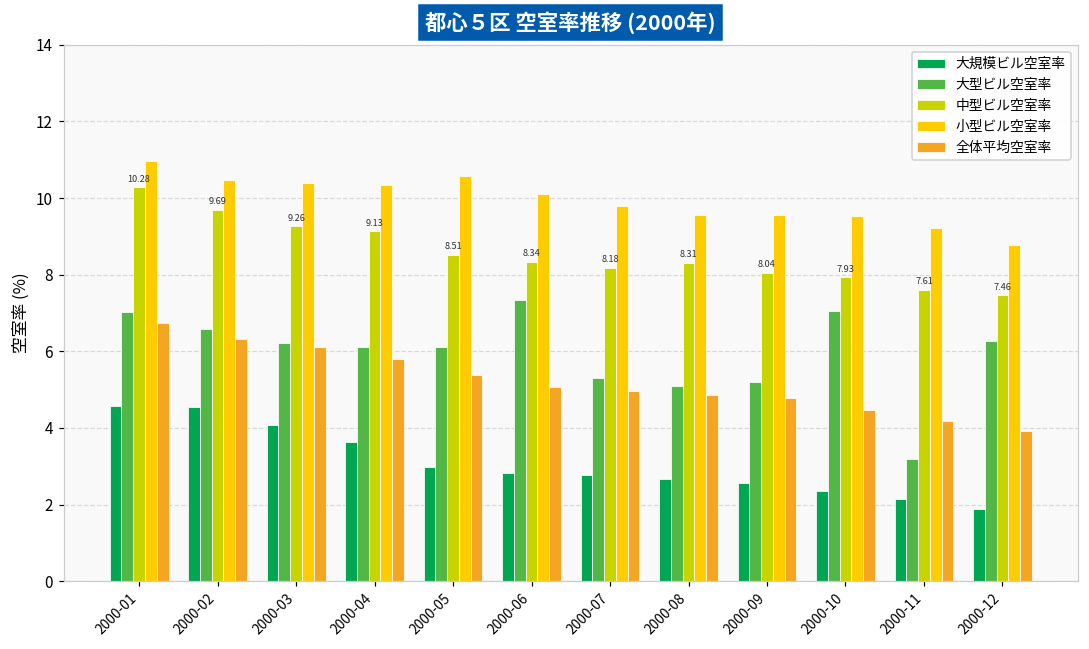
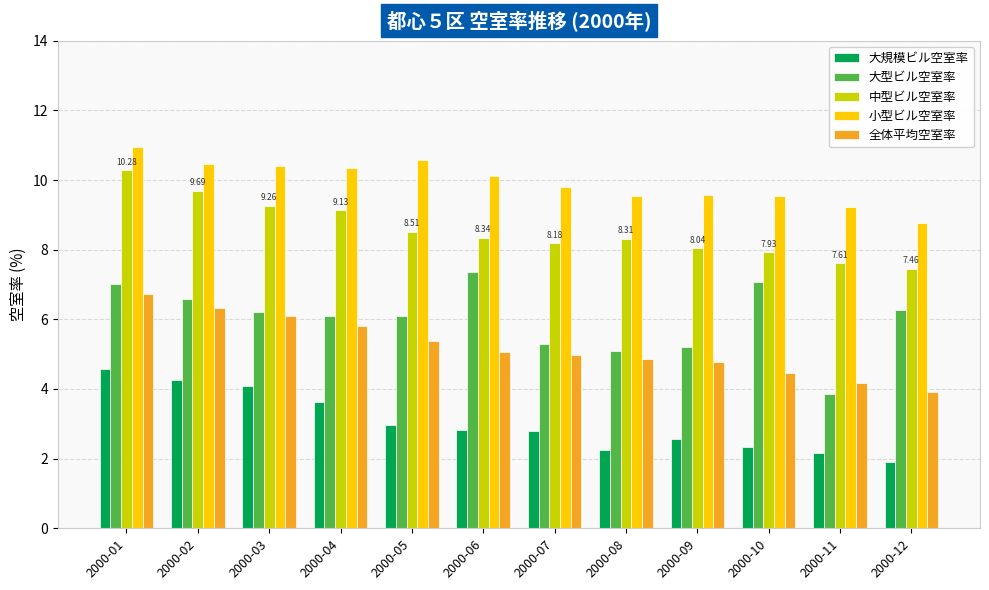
  {
    "大規模ビル空室率": {
      "2000-01": 4.6,
-     "2000-02": 4.6,
+     "2000-02": 4.3,
      "2000-03": 4.1,
      "2000-04": 3.6,
      "2000-05": 3.0,
      "2000-06": 2.8,
      "2000-07": 2.8,
-     "2000-08": 2.7,
+     "2000-08": 2.3,
      "2000-09": 2.6,
      "2000-10": 2.3,
      "2000-11": 2.2,
      "2000-12": 1.9
    },
    "大型ビル空室率": {
      "2000-01": 7.0,
      "2000-02": 6.6,
      "2000-03": 6.2,
      "2000-04": 6.1,
      "2000-05": 6.1,
      "2000-06": 7.4,
      "2000-07": 5.3,
      "2000-08": 5.1,
      "2000-09": 5.2,
      "2000-10": 7.1,
-     "2000-11": 3.2,
+     "2000-11": 3.9,
      "2000-12": 6.3
    }
  }
